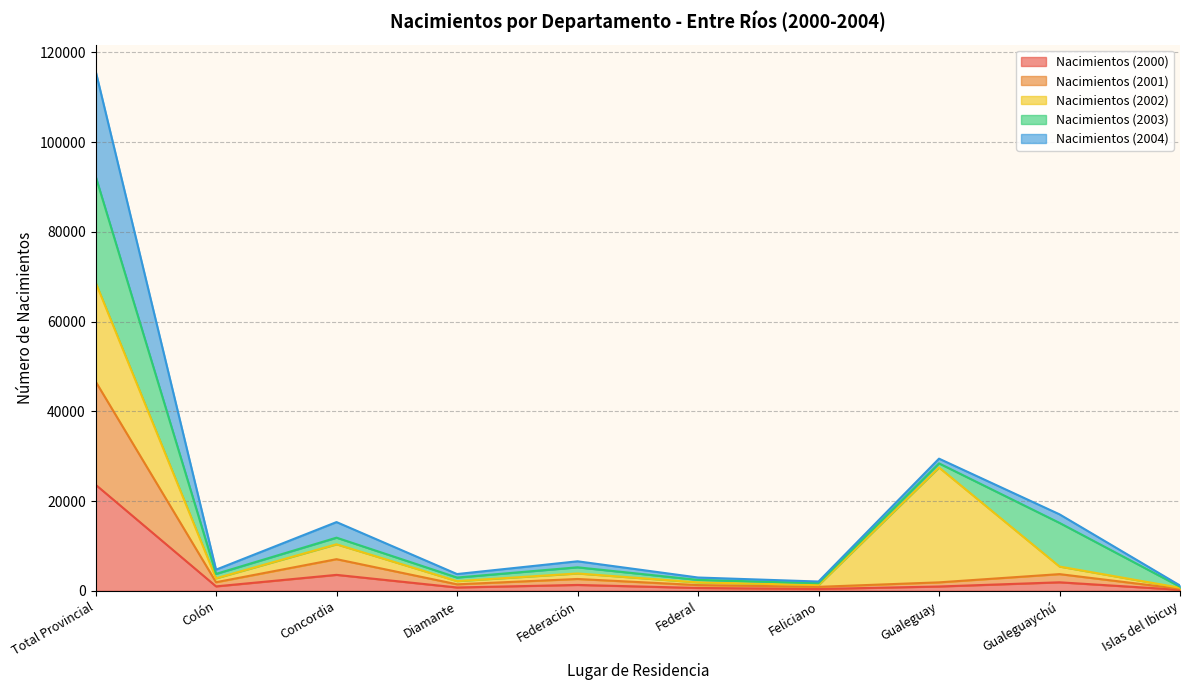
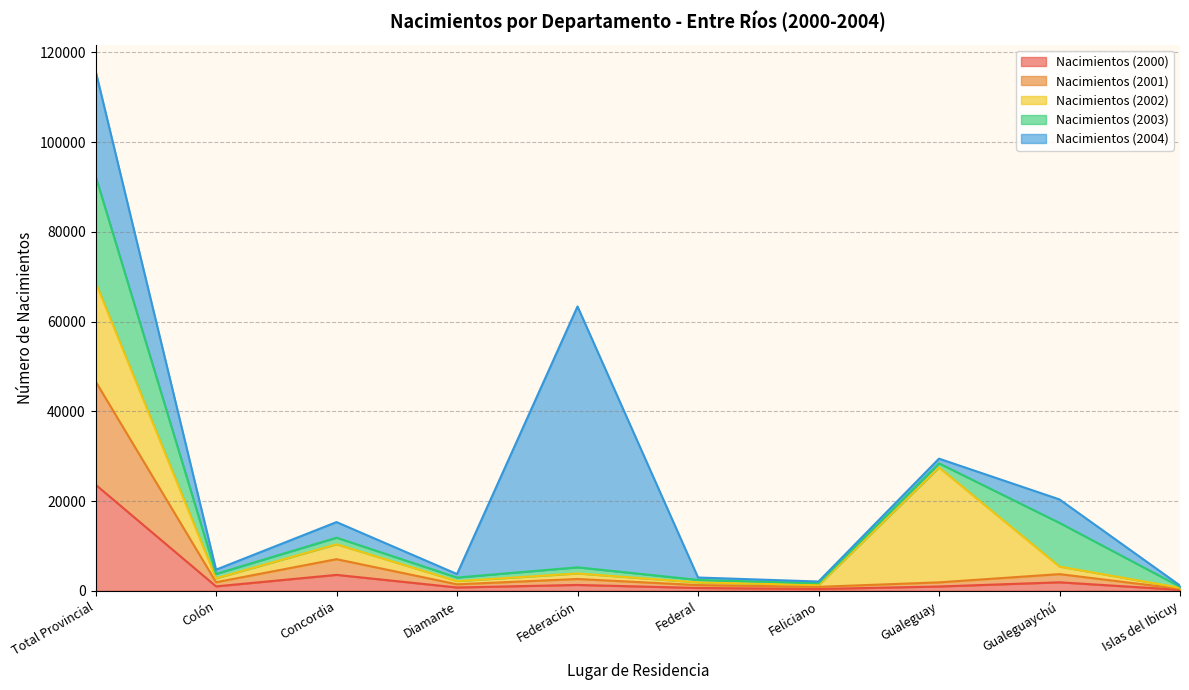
  {
    "Nacimientos (2002)": {
      "Total Provincial": 22000,
      "Colón": 1000,
      "Concordia": 3000,
      "Diamante": 1000,
      "Federación": 1000,
      "Gualeguay": 26000,
      "Gualeguaychú": 2000
    },
    "Nacimientos (2003)": {
      "Total Provincial": 24000,
      "Colón": 1000,
      "Concordia": 1000,
      "Diamante": 1000,
      "Federación": 1000,
      "Gualeguay": 1000,
      "Gualeguaychú": 10000
    },
    "Nacimientos (2004)": {
      "Total Provincial": 23000,
      "Colón": 1000,
      "Concordia": 3000,
      "Diamante": 1000,
-     "Federación": 1000,
+     "Federación": 58000,
      "Gualeguay": 1000,
-     "Gualeguaychú": 2000
+     "Gualeguaychú": 5000
    }
  }
